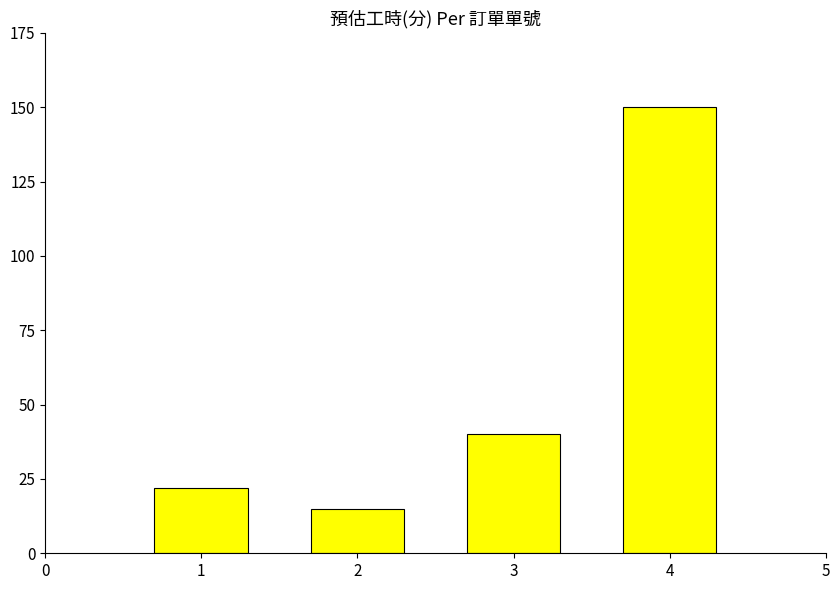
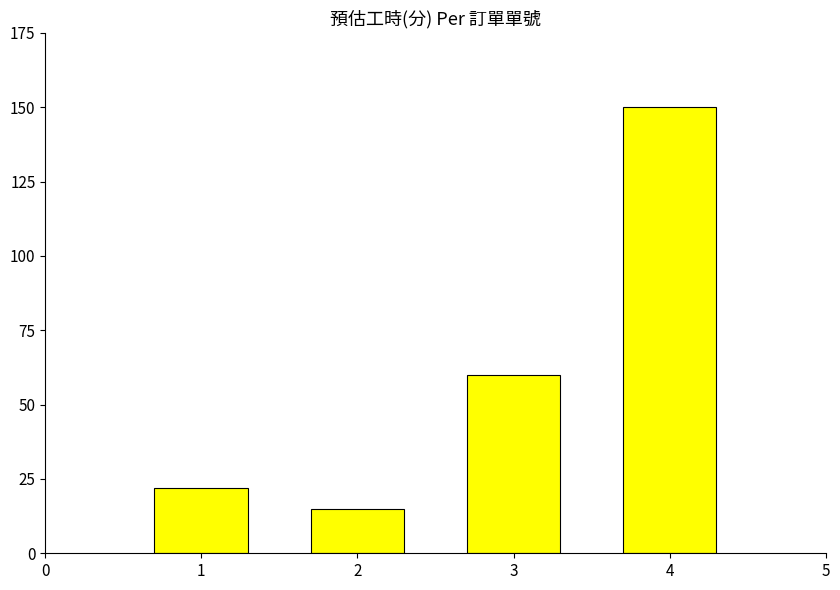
  {
    "1": 22,
    "2": 15,
-   "3": 40,
+   "3": 60,
    "4": 150
  }
